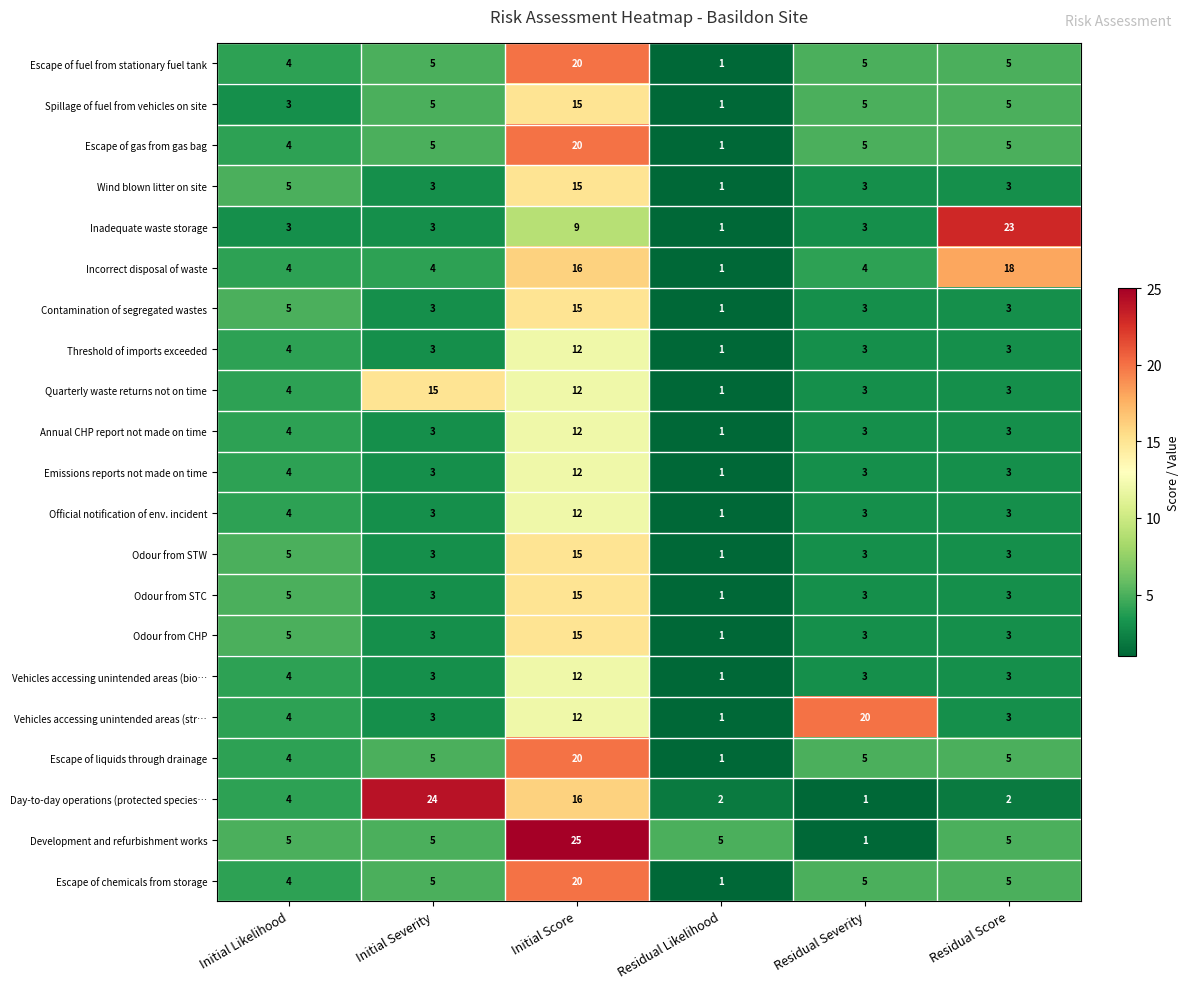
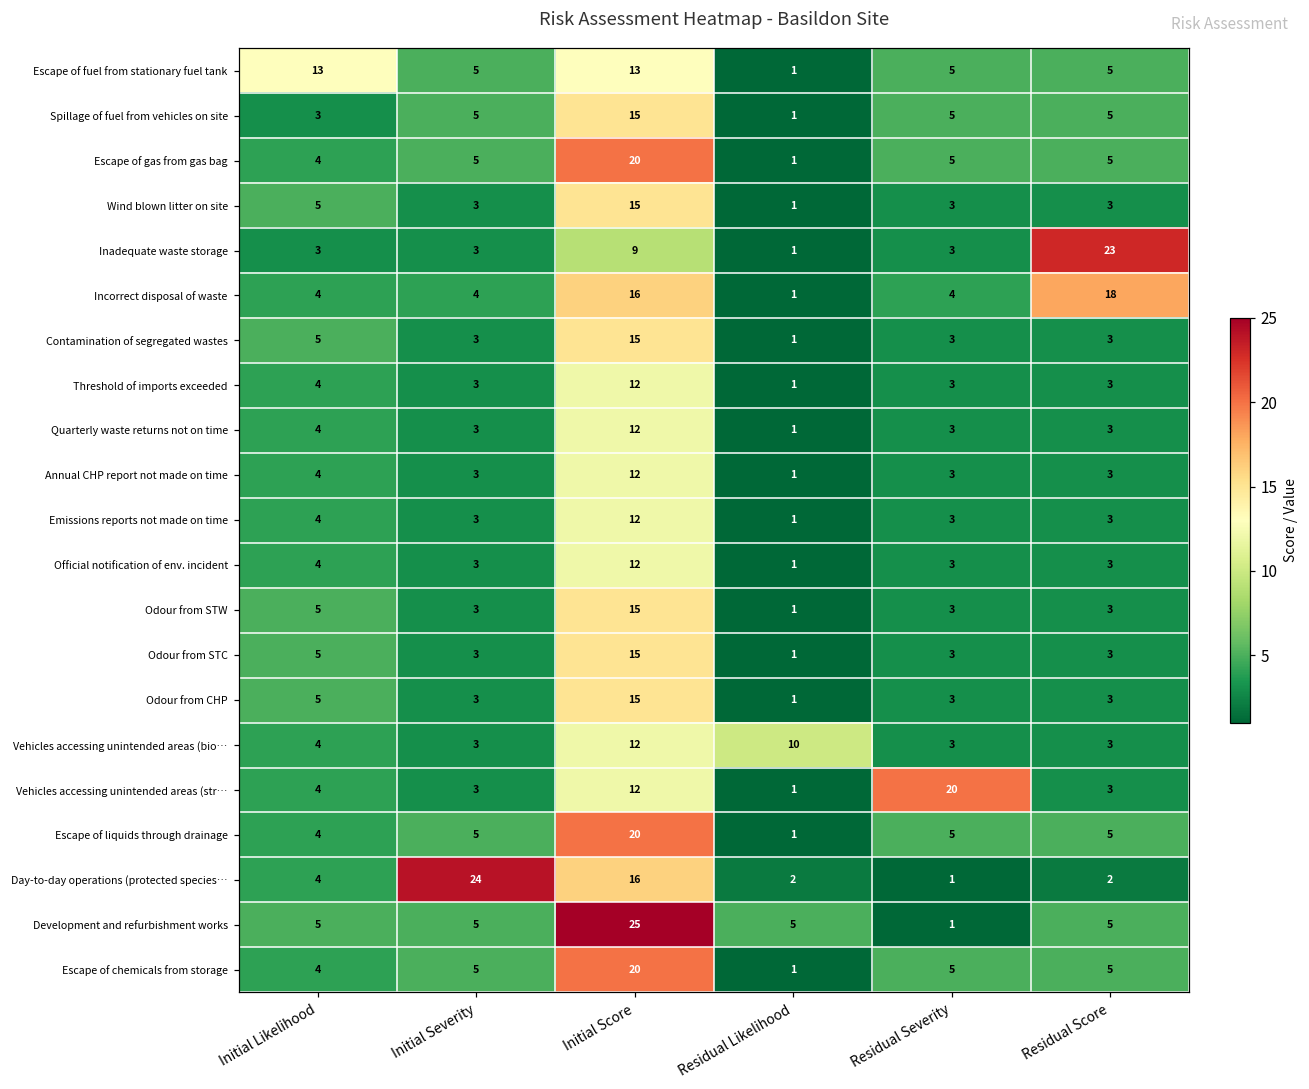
  {
    "Escape of fuel from stationary fuel tank": {
-     "Initial Likelihood": 4,
+     "Initial Likelihood": 13,
      "Initial Severity": 5,
-     "Initial Score": 20,
+     "Initial Score": 13,
      "Residual Likelihood": 1,
      "Residual Severity": 5,
      "Residual Score": 5
    },
    "Spillage of fuel from vehicles on site": {
      "Initial Likelihood": 3,
      "Initial Severity": 5,
      "Initial Score": 15,
      "Residual Likelihood": 1,
      "Residual Severity": 5,
      "Residual Score": 5
    },
    "Escape of gas from gas bag": {
      "Initial Likelihood": 4,
      "Initial Severity": 5,
      "Initial Score": 20,
      "Residual Likelihood": 1,
      "Residual Severity": 5,
      "Residual Score": 5
    },
    "Wind blown litter on site": {
      "Initial Likelihood": 5,
      "Initial Severity": 3,
      "Initial Score": 15,
      "Residual Likelihood": 1,
      "Residual Severity": 3,
      "Residual Score": 3
    },
    "Inadequate waste storage": {
      "Initial Likelihood": 3,
      "Initial Severity": 3,
      "Initial Score": 9,
      "Residual Likelihood": 1,
      "Residual Severity": 3,
      "Residual Score": 23
    },
    "Incorrect disposal of waste": {
      "Initial Likelihood": 4,
      "Initial Severity": 4,
      "Initial Score": 16,
      "Residual Likelihood": 1,
      "Residual Severity": 4,
      "Residual Score": 18
    },
    "Contamination of segregated wastes": {
      "Initial Likelihood": 5,
      "Initial Severity": 3,
      "Initial Score": 15,
      "Residual Likelihood": 1,
      "Residual Severity": 3,
      "Residual Score": 3
    },
    "Threshold of imports exceeded": {
      "Initial Likelihood": 4,
      "Initial Severity": 3,
      "Initial Score": 12,
      "Residual Likelihood": 1,
      "Residual Severity": 3,
      "Residual Score": 3
    },
    "Quarterly waste returns not on time": {
      "Initial Likelihood": 4,
-     "Initial Severity": 15,
+     "Initial Severity": 3,
      "Initial Score": 12,
      "Residual Likelihood": 1,
      "Residual Severity": 3,
      "Residual Score": 3
    },
    "Annual CHP report not made on time": {
      "Initial Likelihood": 4,
      "Initial Severity": 3,
      "Initial Score": 12,
      "Residual Likelihood": 1,
      "Residual Severity": 3,
      "Residual Score": 3
    },
    "Emissions reports not made on time": {
      "Initial Likelihood": 4,
      "Initial Severity": 3,
      "Initial Score": 12,
      "Residual Likelihood": 1,
      "Residual Severity": 3,
      "Residual Score": 3
    },
    "Official notification of env. incident": {
      "Initial Likelihood": 4,
      "Initial Severity": 3,
      "Initial Score": 12,
      "Residual Likelihood": 1,
      "Residual Severity": 3,
      "Residual Score": 3
    },
    "Odour from STW": {
      "Initial Likelihood": 5,
      "Initial Severity": 3,
      "Initial Score": 15,
      "Residual Likelihood": 1,
      "Residual Severity": 3,
      "Residual Score": 3
    },
    "Odour from STC": {
      "Initial Likelihood": 5,
      "Initial Severity": 3,
      "Initial Score": 15,
      "Residual Likelihood": 1,
      "Residual Severity": 3,
      "Residual Score": 3
    },
    "Odour from CHP": {
      "Initial Likelihood": 5,
      "Initial Severity": 3,
      "Initial Score": 15,
      "Residual Likelihood": 1,
      "Residual Severity": 3,
      "Residual Score": 3
    },
    "Vehicles accessing unintended areas (bio…": {
      "Initial Likelihood": 4,
      "Initial Severity": 3,
      "Initial Score": 12,
-     "Residual Likelihood": 1,
+     "Residual Likelihood": 10,
      "Residual Severity": 3,
      "Residual Score": 3
    },
    "Vehicles accessing unintended areas (str…": {
      "Initial Likelihood": 4,
      "Initial Severity": 3,
      "Initial Score": 12,
      "Residual Likelihood": 1,
      "Residual Severity": 20,
      "Residual Score": 3
    },
    "Escape of liquids through drainage": {
      "Initial Likelihood": 4,
      "Initial Severity": 5,
      "Initial Score": 20,
      "Residual Likelihood": 1,
      "Residual Severity": 5,
      "Residual Score": 5
    },
    "Day-to-day operations (protected species…": {
      "Initial Likelihood": 4,
      "Initial Severity": 24,
      "Initial Score": 16,
      "Residual Likelihood": 2,
      "Residual Severity": 1,
      "Residual Score": 2
    },
    "Development and refurbishment works": {
      "Initial Likelihood": 5,
      "Initial Severity": 5,
      "Initial Score": 25,
      "Residual Likelihood": 5,
      "Residual Severity": 1,
      "Residual Score": 5
    },
    "Escape of chemicals from storage": {
      "Initial Likelihood": 4,
      "Initial Severity": 5,
      "Initial Score": 20,
      "Residual Likelihood": 1,
      "Residual Severity": 5,
      "Residual Score": 5
    }
  }
